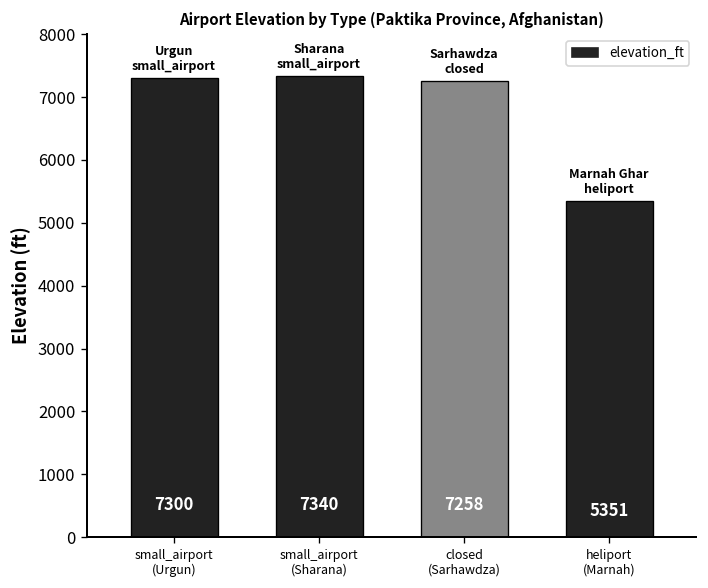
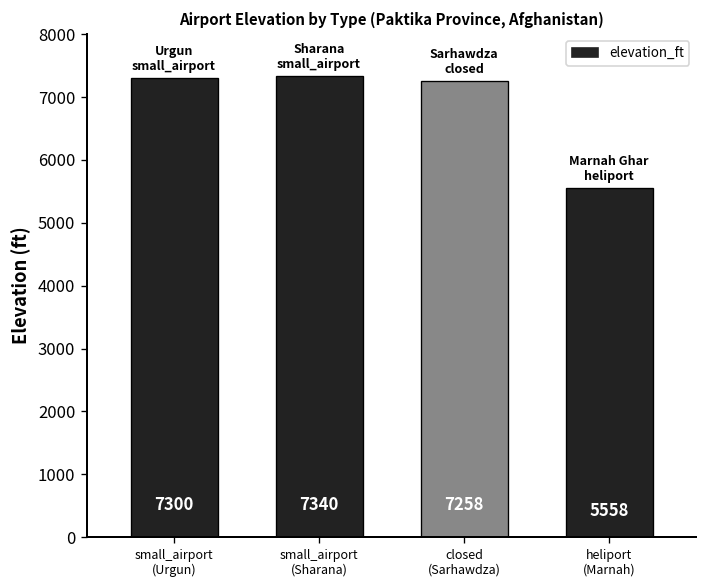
  {
    "small_airport (Urgun)": 7300,
    "small_airport (Sharana)": 7340,
    "closed (Sarhawdza)": 7258,
-   "heliport (Marnah)": 5351
+   "heliport (Marnah)": 5558
  }
